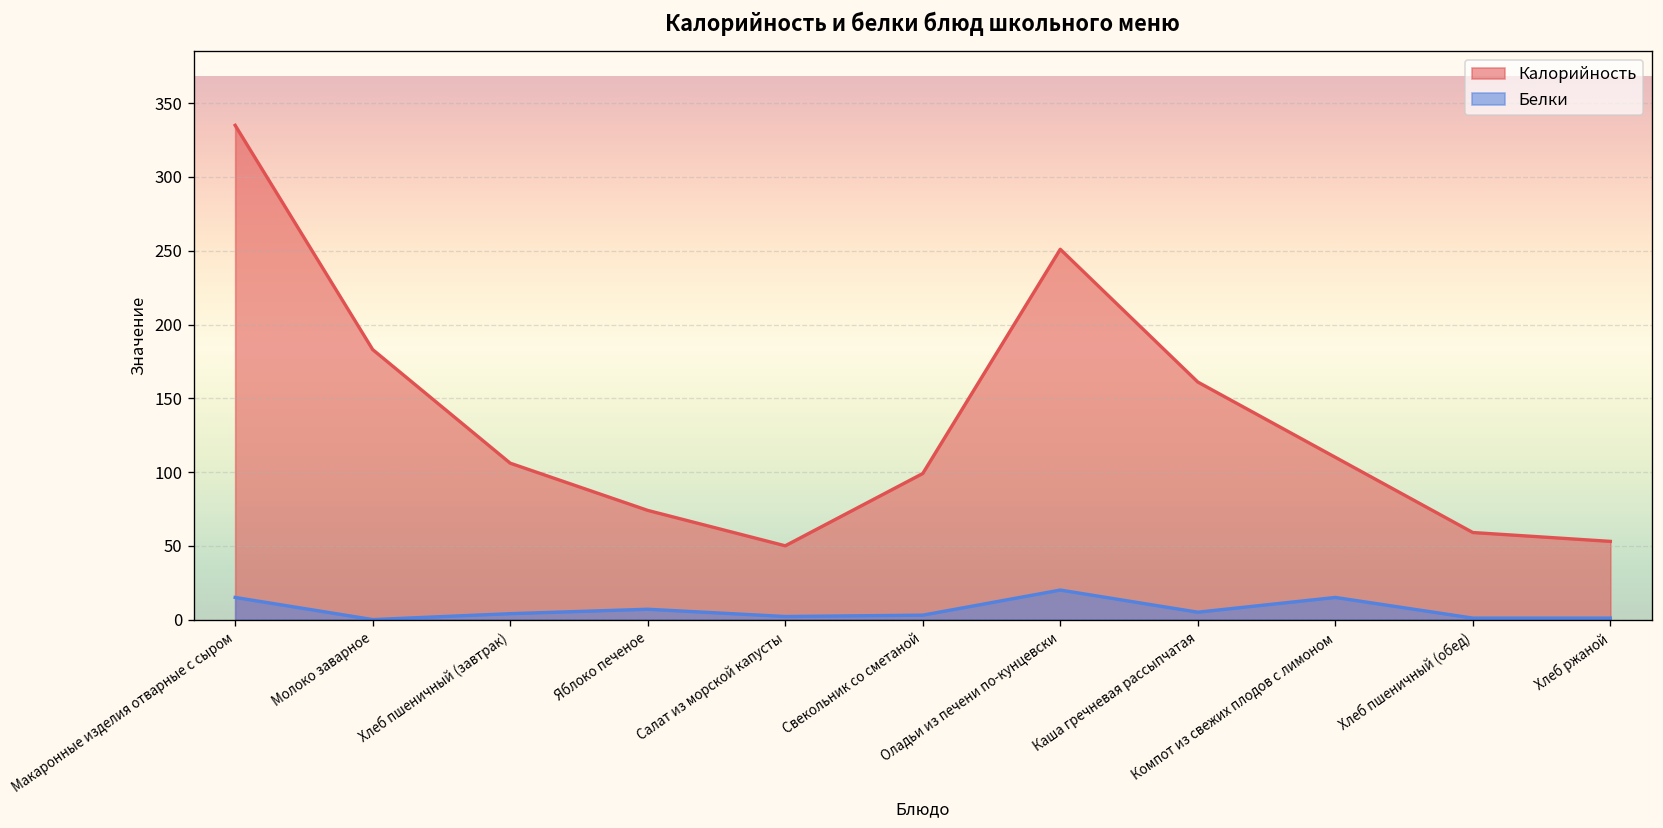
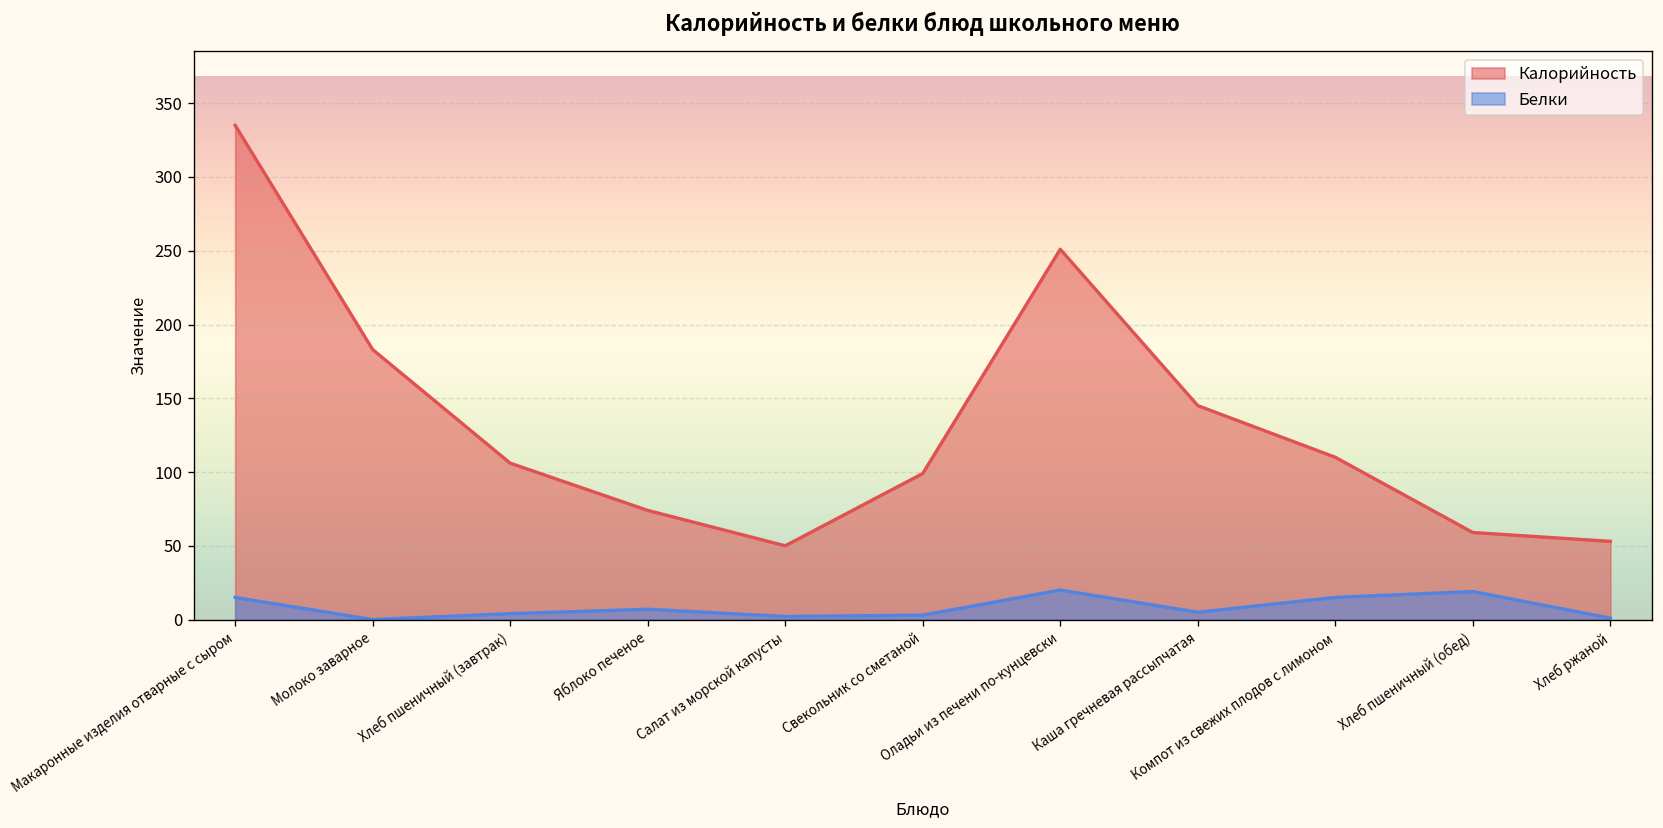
  {
    "Калорийность": {
      "Макаронные изделия отварные с сыром": 335,
      "Молоко заварное": 183,
      "Хлеб пшеничный (завтрак)": 106,
      "Яблоко печеное": 74,
      "Салат из морской капусты": 50,
      "Свекольник со сметаной": 99,
      "Оладьи из печени по-кунцевски": 251,
-     "Каша гречневая рассыпчатая": 161,
+     "Каша гречневая рассыпчатая": 145,
      "Компот из свежих плодов с лимоном": 110,
      "Хлеб пшеничный (обед)": 59,
      "Хлеб ржаной": 53
    },
    "Белки": {
      "Макаронные изделия отварные с сыром": 15,
      "Молоко заварное": 0,
      "Хлеб пшеничный (завтрак)": 4,
      "Яблоко печеное": 7,
      "Салат из морской капусты": 2,
      "Свекольник со сметаной": 3,
      "Оладьи из печени по-кунцевски": 20,
      "Каша гречневая рассыпчатая": 5,
      "Компот из свежих плодов с лимоном": 15,
-     "Хлеб пшеничный (обед)": 1,
+     "Хлеб пшеничный (обед)": 19,
      "Хлеб ржаной": 1
    }
  }
